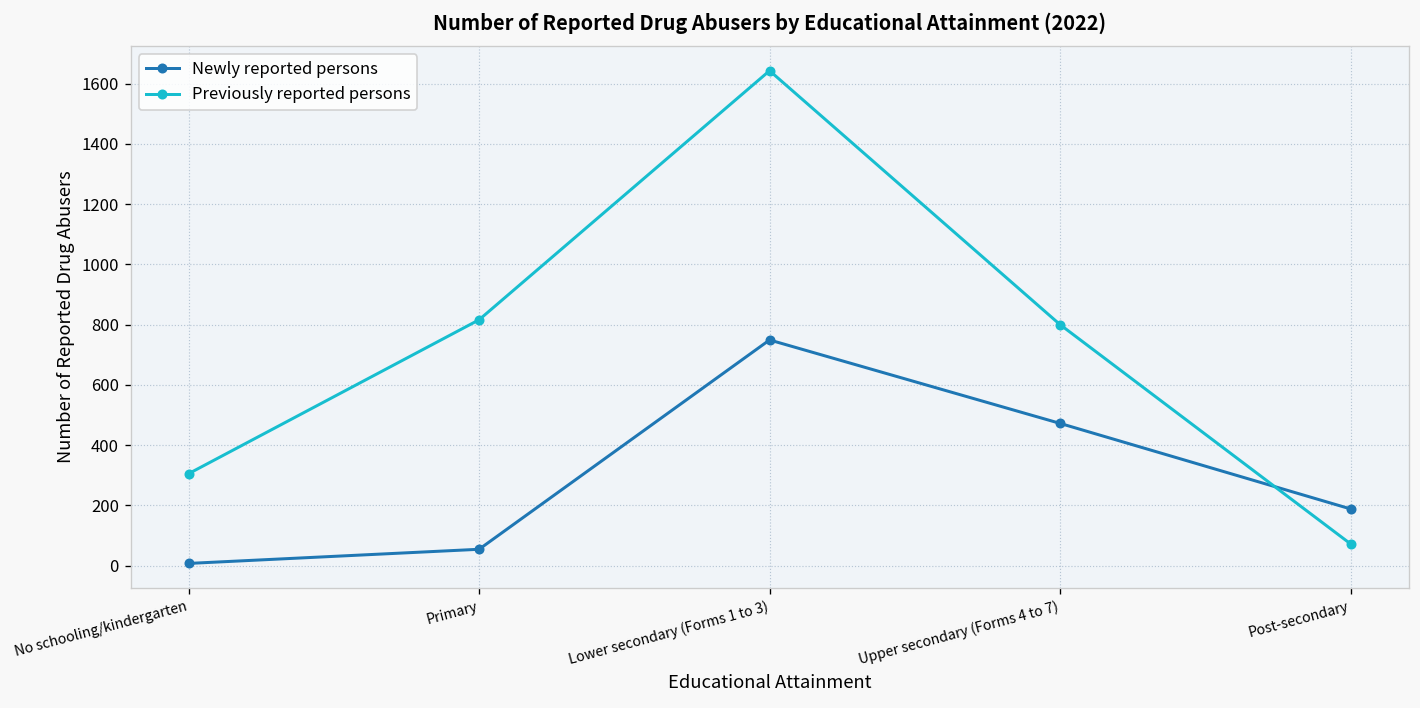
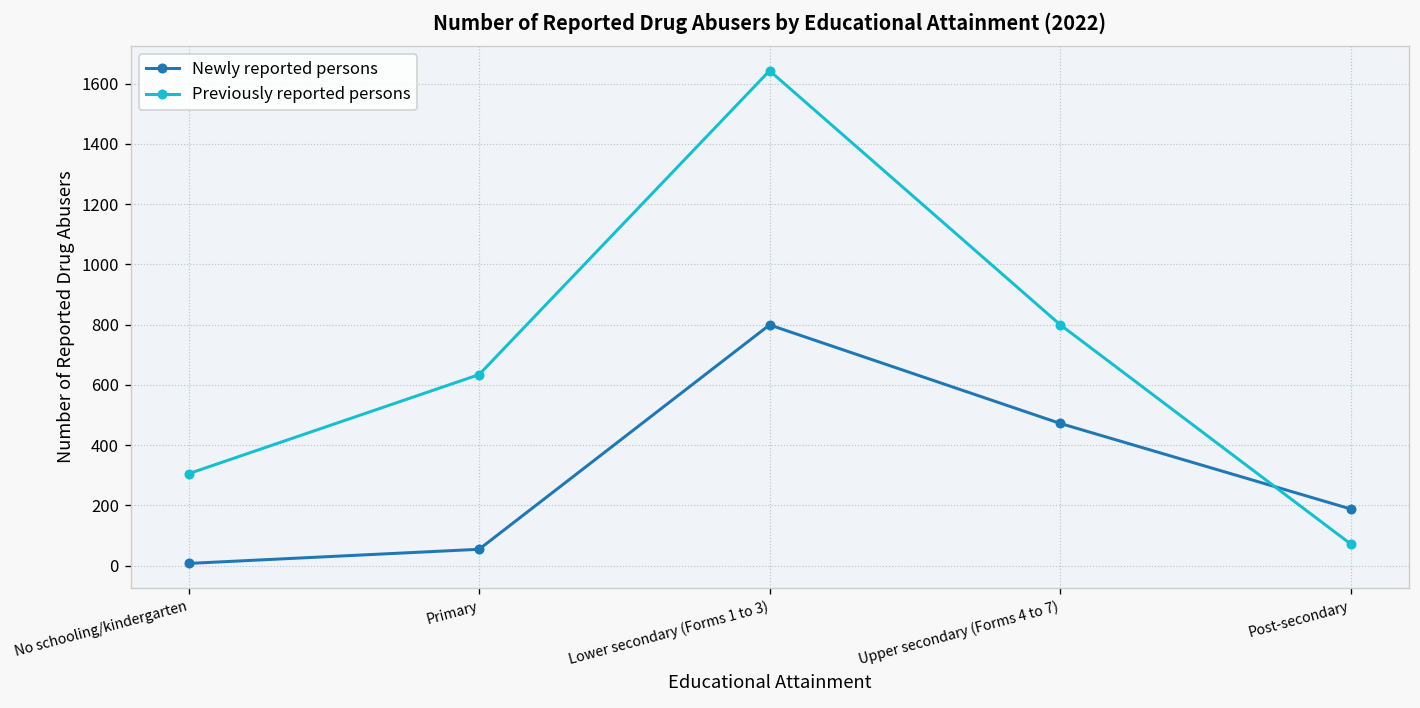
  {
    "Newly reported persons": {
      "No schooling/kindergarten": 10,
      "Primary": 50,
-     "Lower secondary (Forms 1 to 3)": 750,
+     "Lower secondary (Forms 1 to 3)": 800,
      "Upper secondary (Forms 4 to 7)": 470,
      "Post-secondary": 190
    },
    "Previously reported persons": {
      "No schooling/kindergarten": 310,
-     "Primary": 820,
+     "Primary": 630,
      "Lower secondary (Forms 1 to 3)": 1640,
      "Upper secondary (Forms 4 to 7)": 800,
      "Post-secondary": 70
    }
  }
